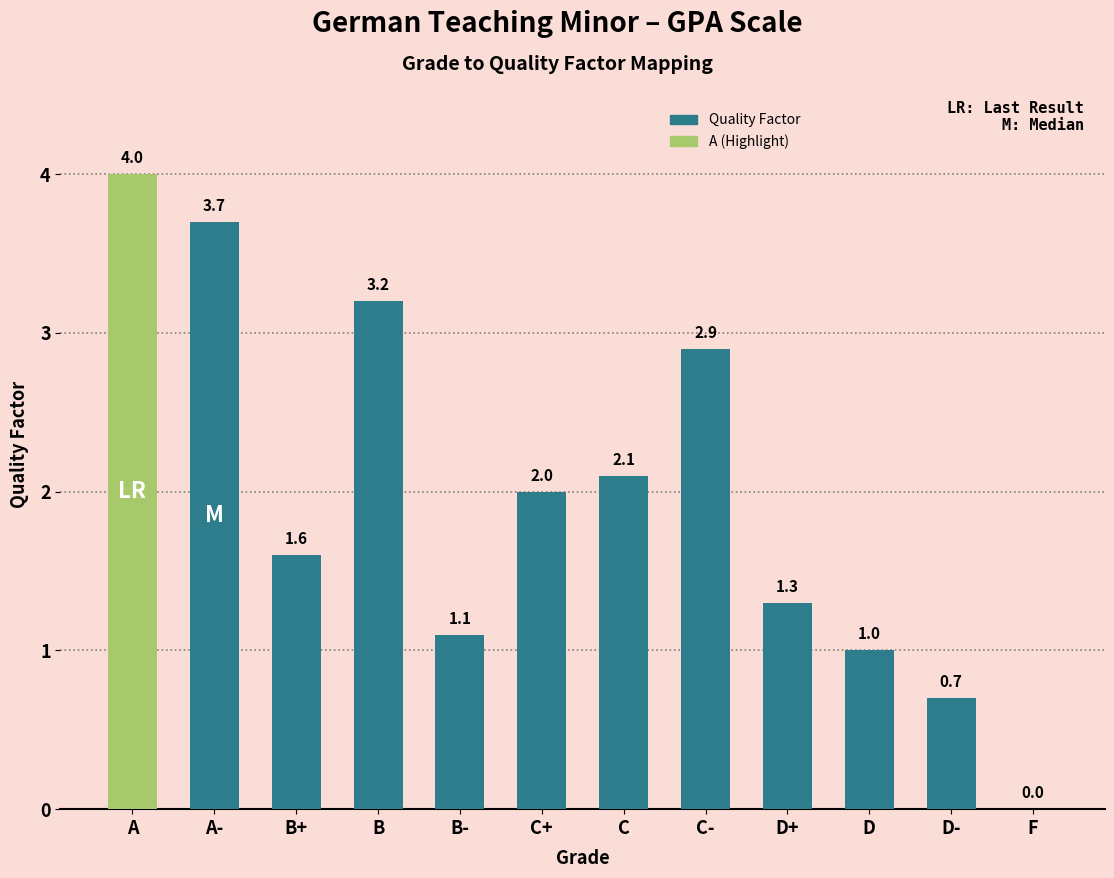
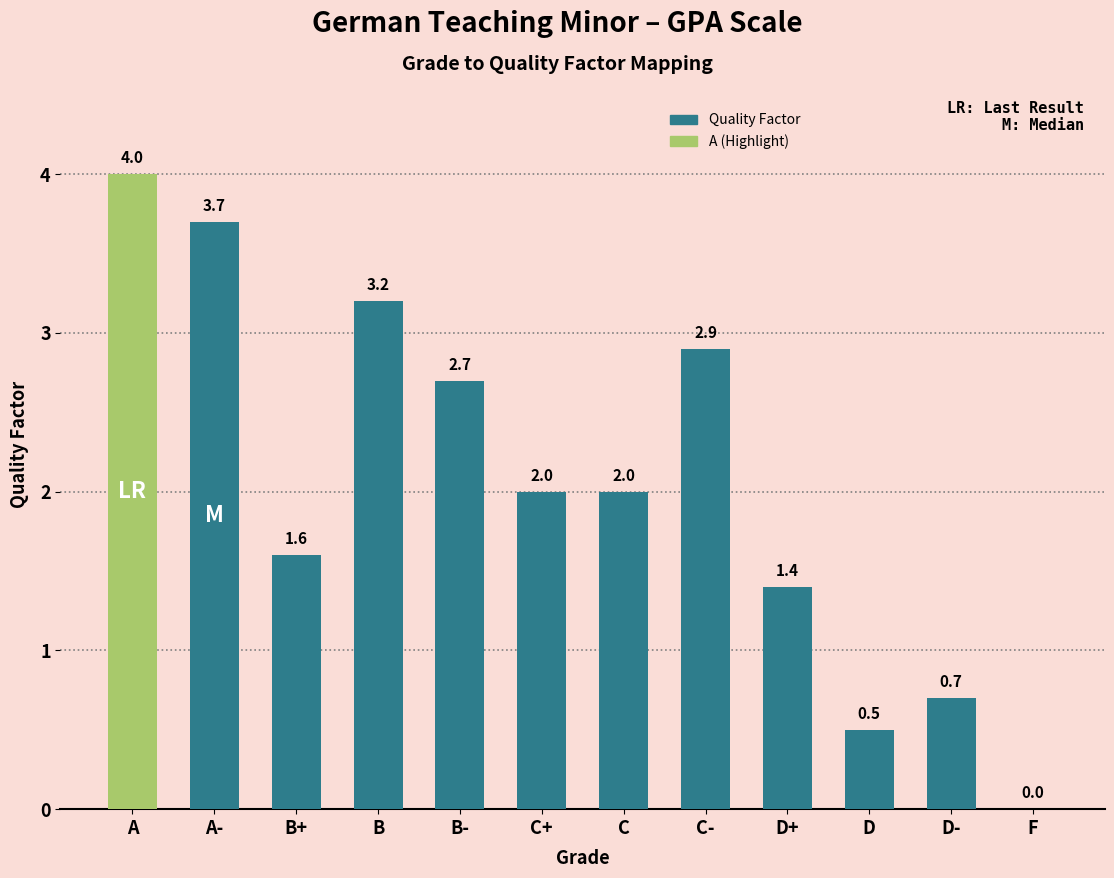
  {
    "A": 4.0,
    "A-": 3.7,
    "B+": 1.6,
    "B": 3.2,
-   "B-": 1.1,
+   "B-": 2.7,
    "C+": 2.0,
-   "C": 2.1,
+   "C": 2.0,
    "C-": 2.9,
-   "D+": 1.3,
-   "D": 1.0,
+   "D+": 1.4,
+   "D": 0.5,
    "D-": 0.7,
    "F": 0.0
  }
